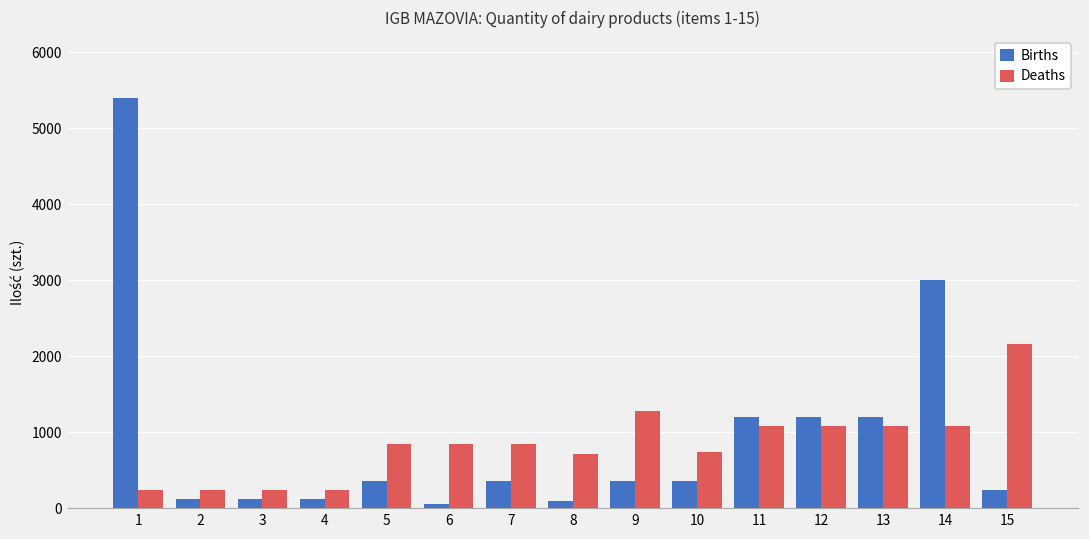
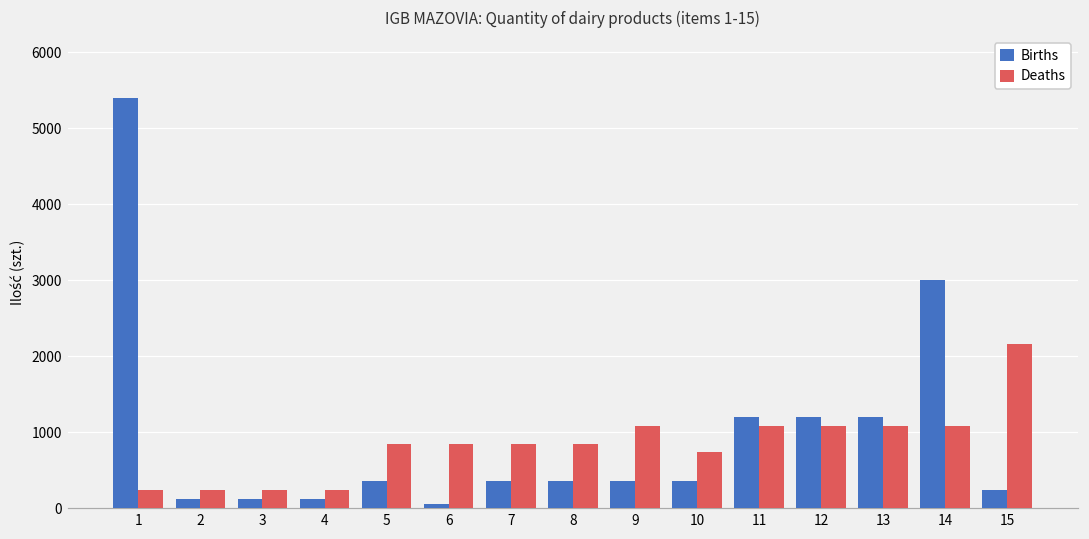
  {
    "Births": {
      "1": 5400,
      "2": 100,
      "3": 100,
      "4": 100,
      "5": 400,
      "6": 100,
      "7": 400,
-     "8": 100,
+     "8": 400,
      "9": 400,
      "10": 400,
      "11": 1200,
      "12": 1200,
      "13": 1200,
      "14": 3000,
      "15": 200
    },
    "Deaths": {
      "1": 200,
      "2": 200,
      "3": 200,
      "4": 200,
      "5": 800,
      "6": 800,
      "7": 800,
-     "8": 700,
-     "9": 1300,
+     "8": 800,
+     "9": 1100,
      "10": 700,
      "11": 1100,
      "12": 1100,
      "13": 1100,
      "14": 1100,
      "15": 2200
    }
  }
